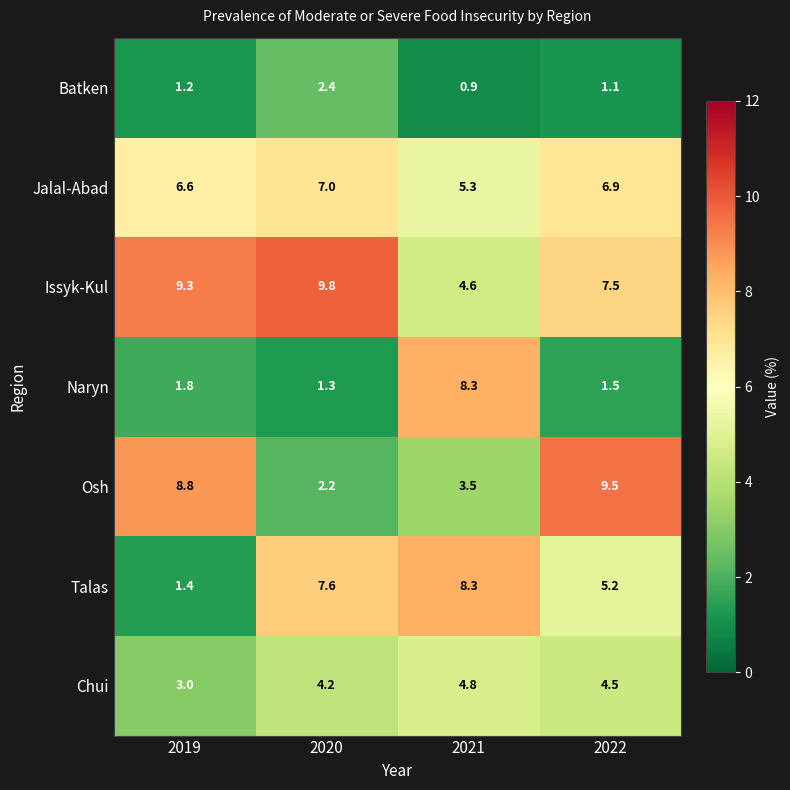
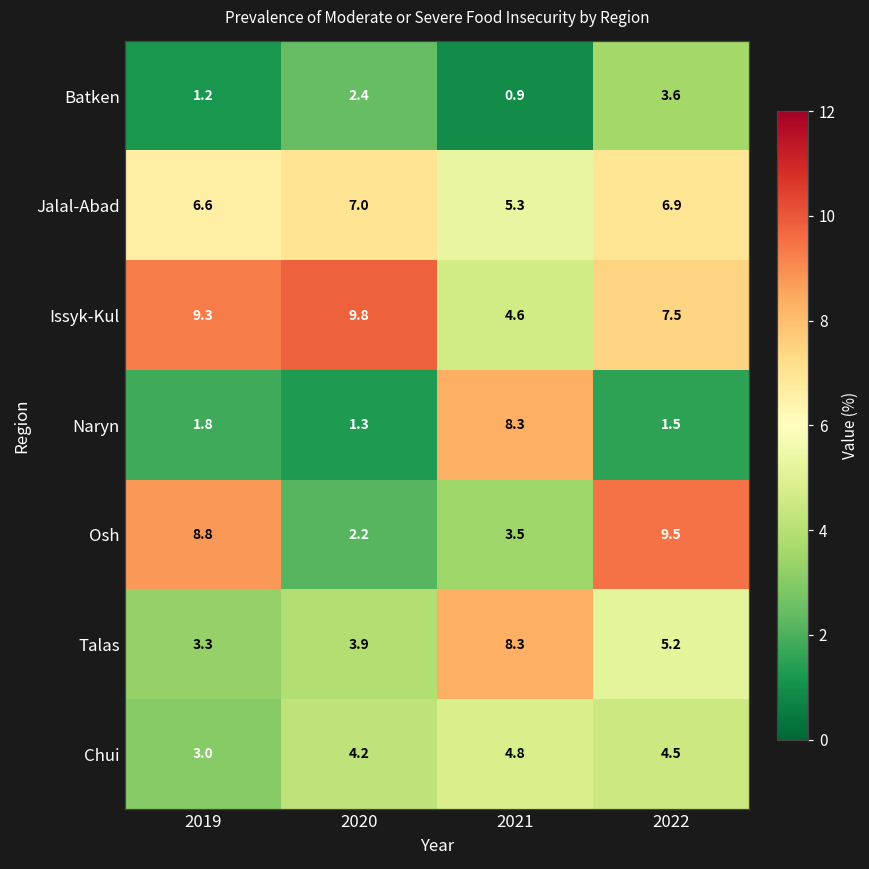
  {
    "Batken": {
      "2019": 1.2,
      "2020": 2.4,
      "2021": 0.9,
-     "2022": 1.1
+     "2022": 3.6
    },
    "Jalal-Abad": {
      "2019": 6.6,
      "2020": 7.0,
      "2021": 5.3,
      "2022": 6.9
    },
    "Issyk-Kul": {
      "2019": 9.3,
      "2020": 9.8,
      "2021": 4.6,
      "2022": 7.5
    },
    "Naryn": {
      "2019": 1.8,
      "2020": 1.3,
      "2021": 8.3,
      "2022": 1.5
    },
    "Osh": {
      "2019": 8.8,
      "2020": 2.2,
      "2021": 3.5,
      "2022": 9.5
    },
    "Talas": {
-     "2019": 1.4,
-     "2020": 7.6,
+     "2019": 3.3,
+     "2020": 3.9,
      "2021": 8.3,
      "2022": 5.2
    },
    "Chui": {
      "2019": 3.0,
      "2020": 4.2,
      "2021": 4.8,
      "2022": 4.5
    }
  }
